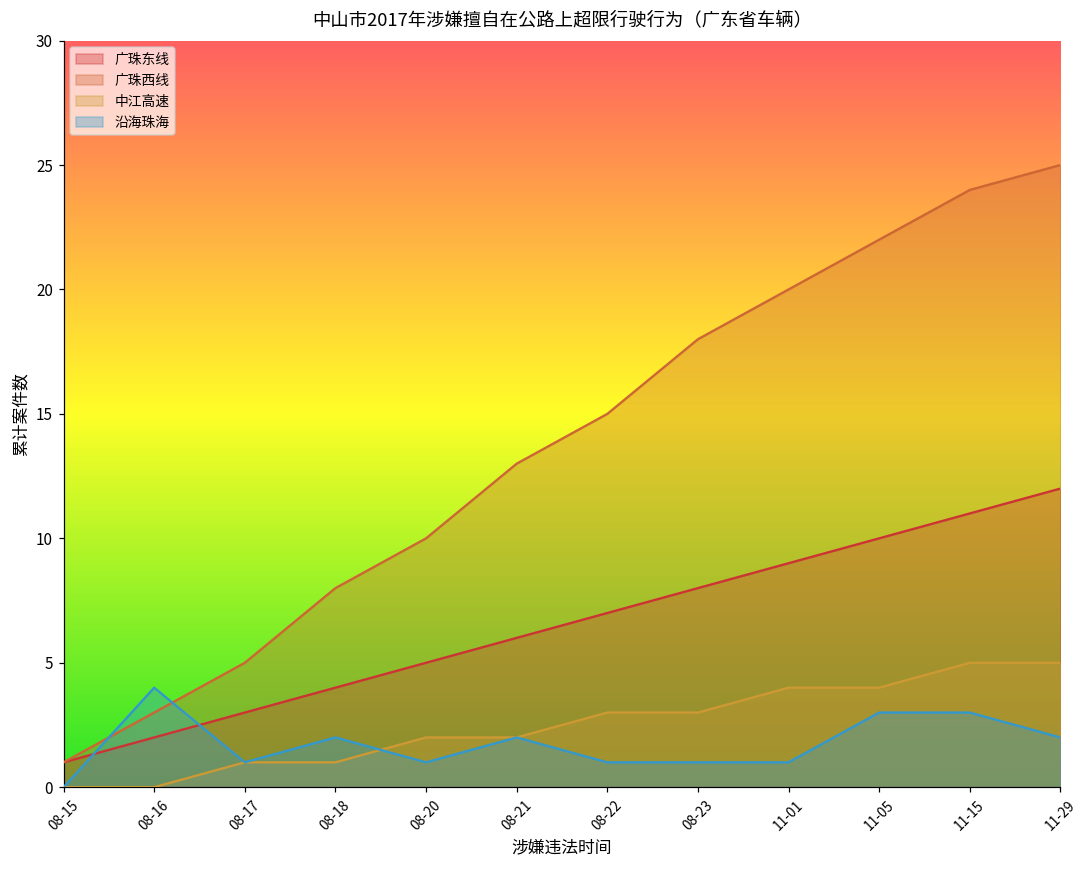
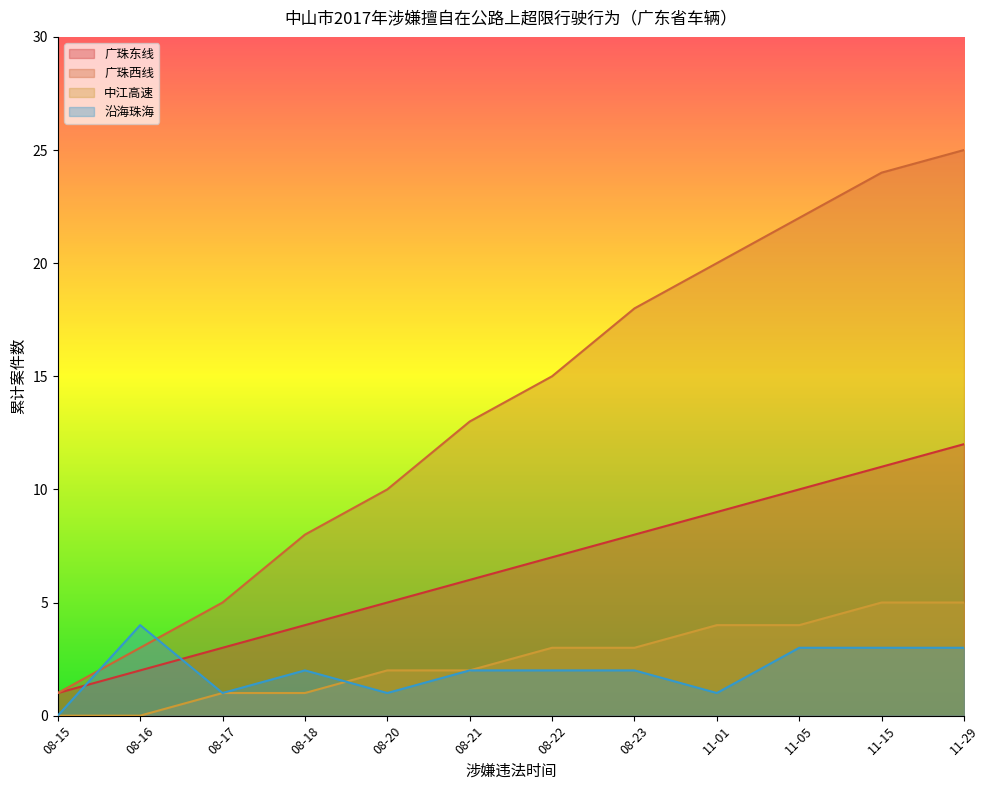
  {
    "沿海珠海": {
      "08-16": 4,
      "08-18": 2,
      "08-20": 1,
-     "08-22": 1,
-     "08-23": 1,
+     "08-22": 2,
+     "08-23": 2,
      "11-01": 1,
      "11-05": 3,
      "11-15": 3,
-     "11-29": 2
+     "11-29": 3
    }
  }
